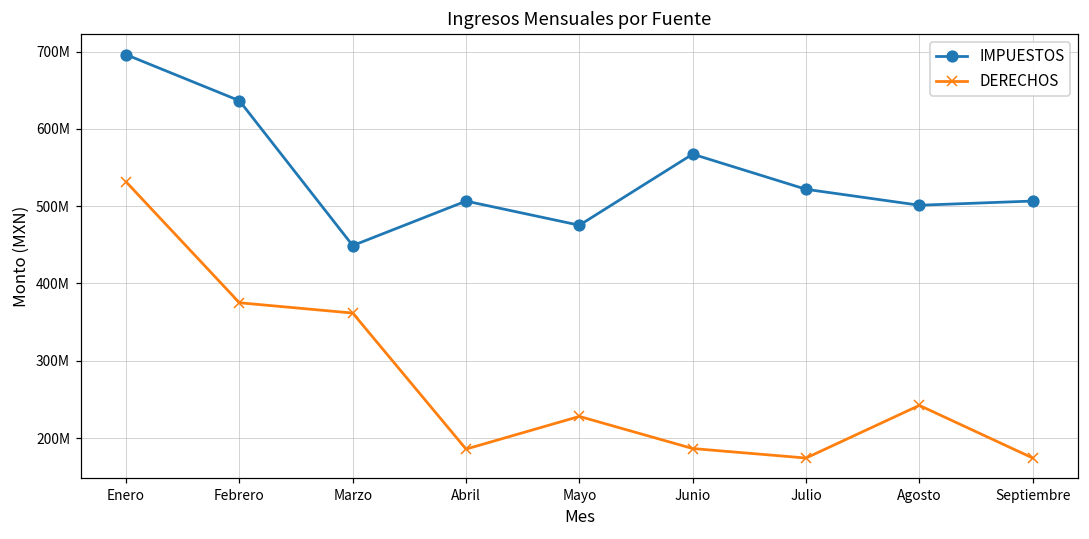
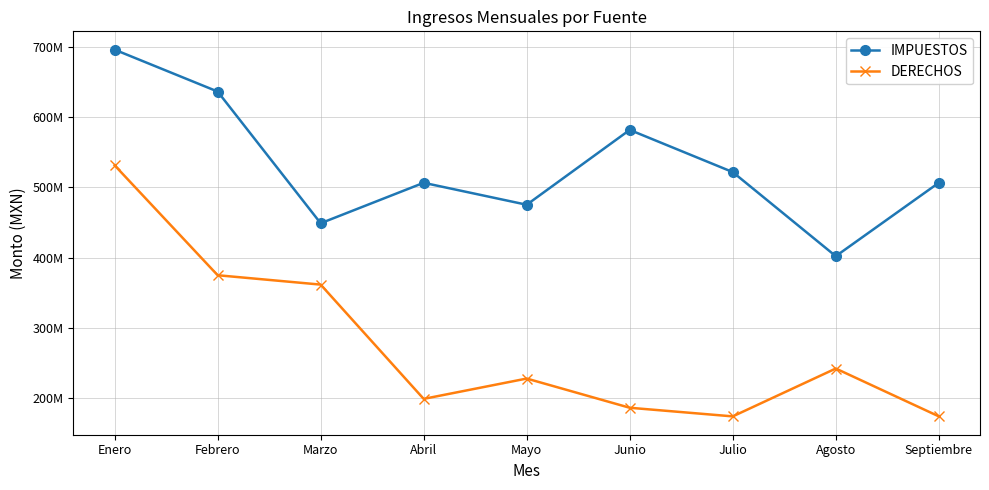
  {
    "IMPUESTOS": {
      "Enero": 700000000,
      "Febrero": 640000000,
      "Marzo": 450000000,
      "Abril": 510000000,
      "Mayo": 480000000,
-     "Junio": 570000000,
+     "Junio": 580000000,
      "Julio": 520000000,
-     "Agosto": 500000000,
+     "Agosto": 400000000,
      "Septiembre": 510000000
    },
    "DERECHOS": {
      "Enero": 530000000,
      "Febrero": 380000000,
      "Marzo": 360000000,
-     "Abril": 190000000,
+     "Abril": 200000000,
      "Mayo": 230000000,
      "Junio": 190000000,
      "Julio": 170000000,
      "Agosto": 240000000,
      "Septiembre": 170000000
    }
  }
